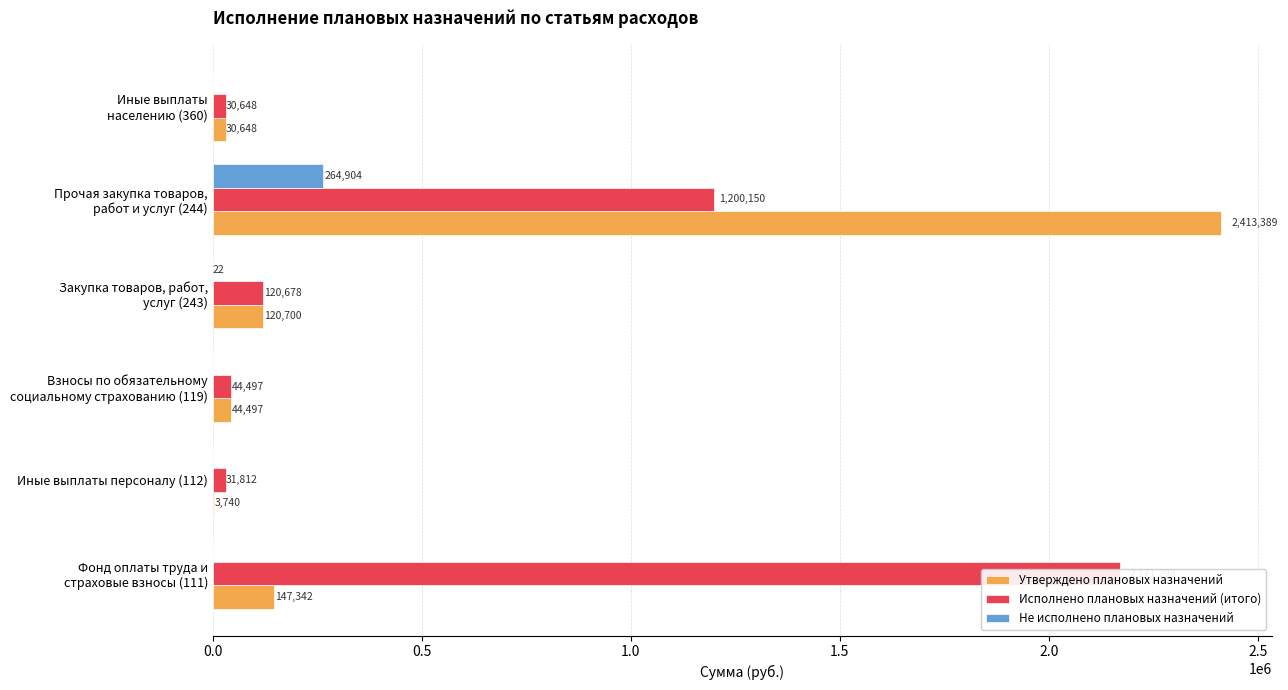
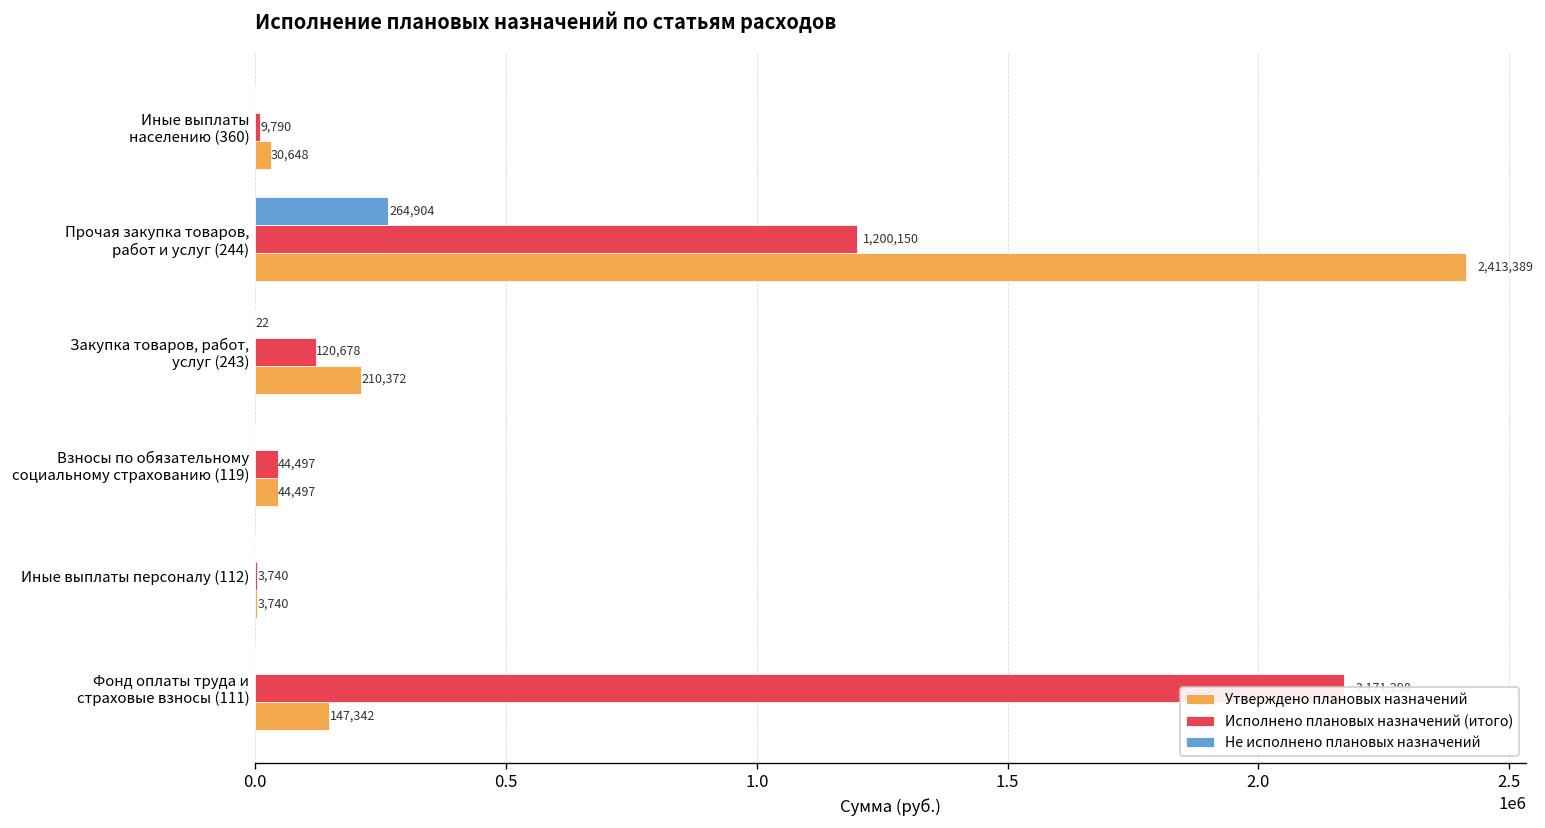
  {
    "Утверждено плановых назначений": {
      "Иные выплаты населению (360)": "30,648",
      "Прочая закупка товаров, работ и услуг (244)": "2,413,389",
-     "Закупка товаров, работ, услуг (243)": "120,700",
+     "Закупка товаров, работ, услуг (243)": "210,372",
      "Взносы по обязательному социальному страхованию (119)": "44,497",
      "Иные выплаты персоналу (112)": "3,740",
      "Фонд оплаты труда и страховые взносы (111)": "147,342"
    },
    "Исполнено плановых назначений (итого)": {
-     "Иные выплаты населению (360)": "30,648",
+     "Иные выплаты населению (360)": "9,790",
      "Прочая закупка товаров, работ и услуг (244)": "1,200,150",
      "Закупка товаров, работ, услуг (243)": "120,678",
      "Взносы по обязательному социальному страхованию (119)": "44,497",
-     "Иные выплаты персоналу (112)": "31,812"
+     "Иные выплаты персоналу (112)": "3,740"
    },
    "Не исполнено плановых назначений": {
      "Прочая закупка товаров, работ и услуг (244)": "264,904",
      "Закупка товаров, работ, услуг (243)": "22"
    }
  }
